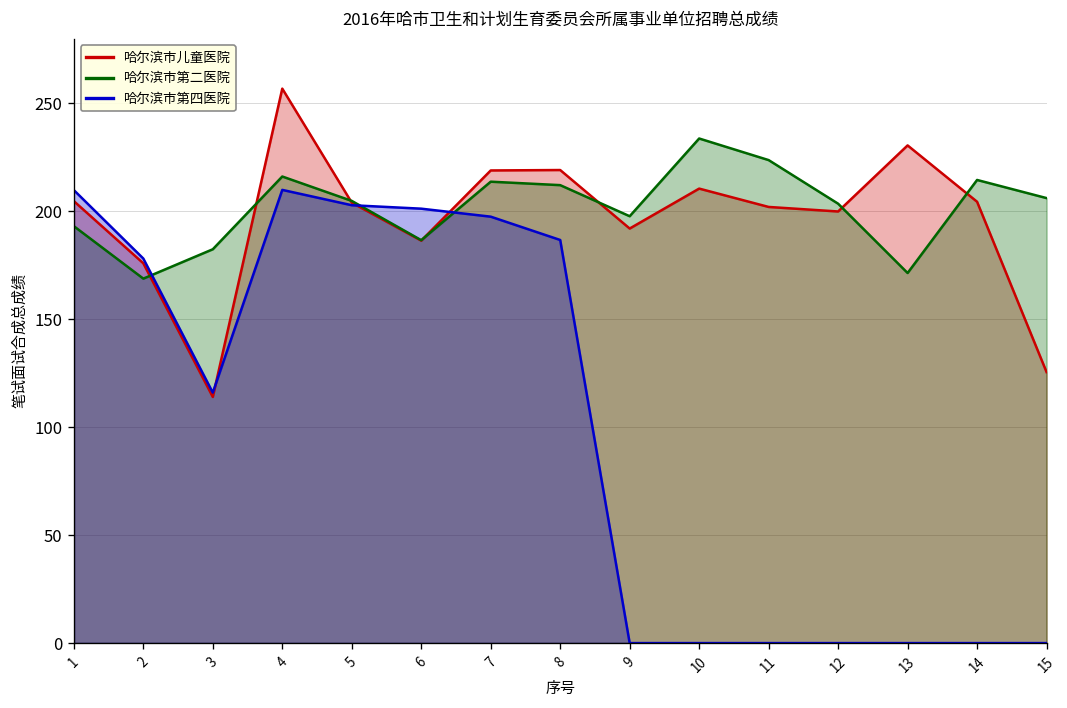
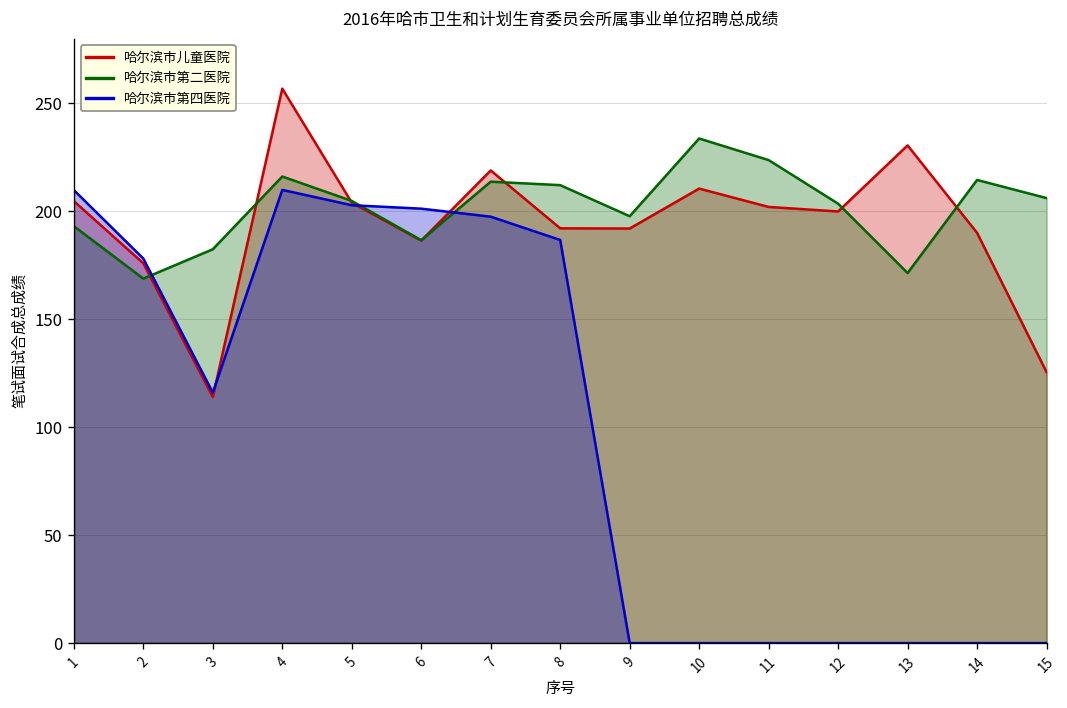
  {
    "哈尔滨市儿童医院": {
      "1": 205,
      "2": 176,
      "3": 114,
      "4": 257,
      "7": 219,
-     "8": 219,
+     "8": 192,
      "9": 192,
      "10": 211,
      "11": 202,
      "12": 200,
      "13": 231,
-     "14": 204,
+     "14": 190,
      "15": 126
    },
    "哈尔滨市第二医院": {
      "1": 193,
      "2": 169,
      "3": 182,
      "4": 216,
      "7": 214,
      "8": 212,
      "9": 198,
      "10": 234,
      "11": 224,
      "12": 204,
      "13": 171,
      "14": 215,
      "15": 206
    },
    "哈尔滨市第四医院": {
      "1": 210,
      "2": 178,
      "3": 116,
      "4": 210,
      "6": 201,
      "7": 198,
      "8": 187,
      "9": 0,
      "10": 0,
      "11": 0,
      "12": 0,
      "13": 0,
      "14": 0,
      "15": 0
    }
  }
